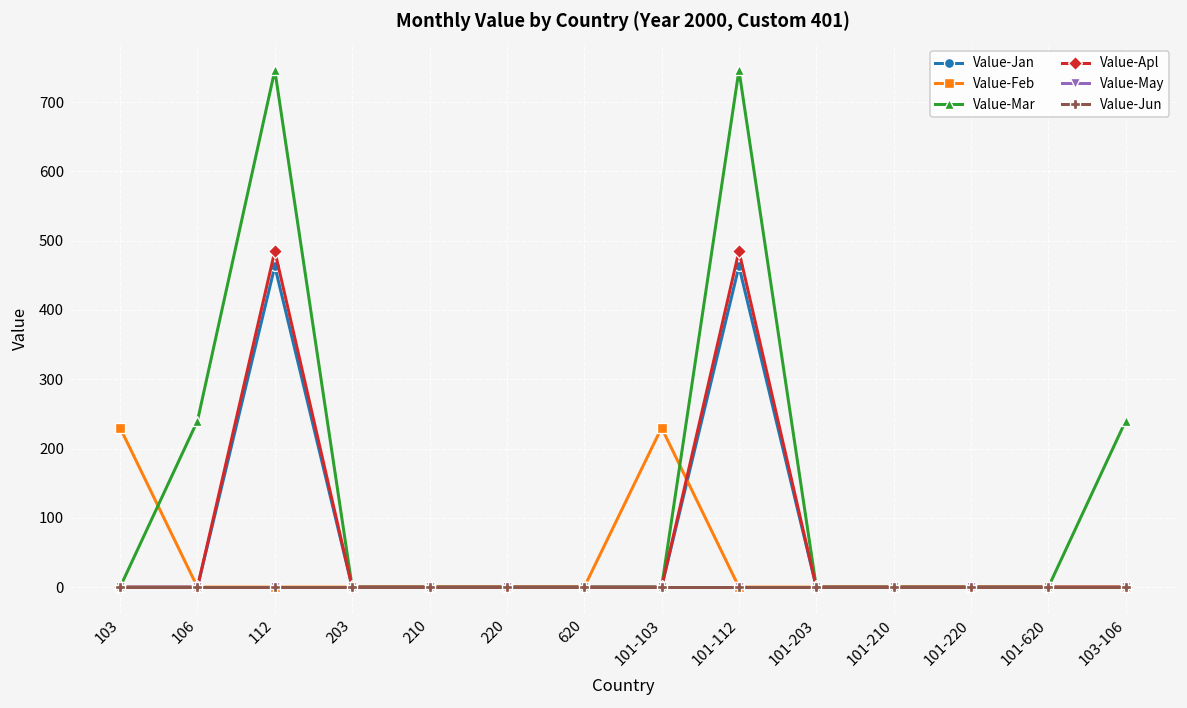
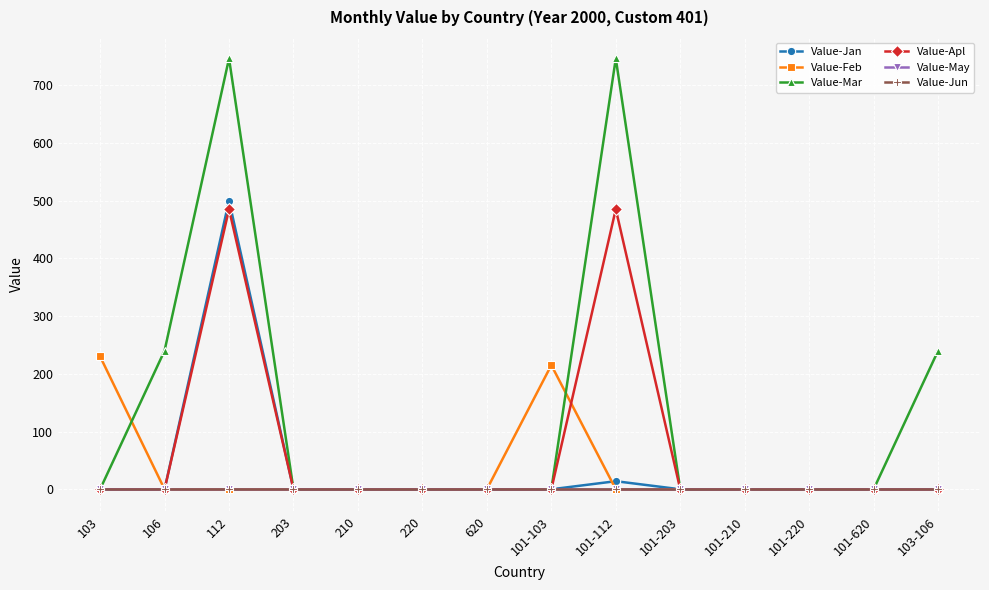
  {
    "Value-Jan": {
-     "112": 460,
-     "101-112": 460
+     "112": 500,
+     "101-112": 10
    },
    "Value-Feb": {
      "103": 230,
-     "101-103": 230
+     "101-103": 220
    },
    "Value-Mar": {
      "106": 240,
      "112": 750,
      "101-112": 750,
      "103-106": 240
    },
    "Value-Apl": {
      "112": 490,
      "101-112": 490
    }
  }
